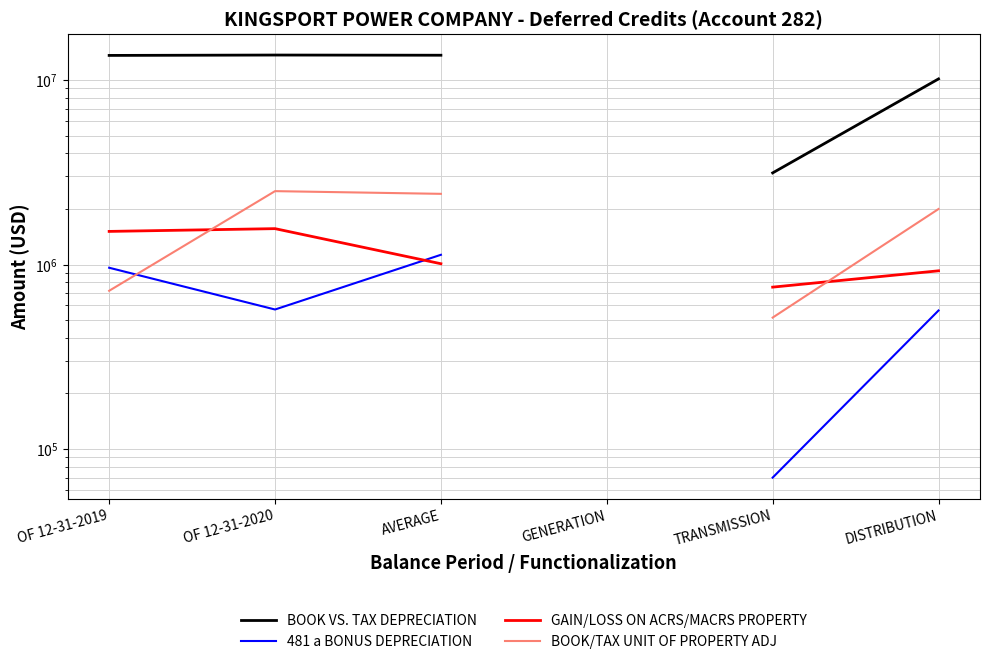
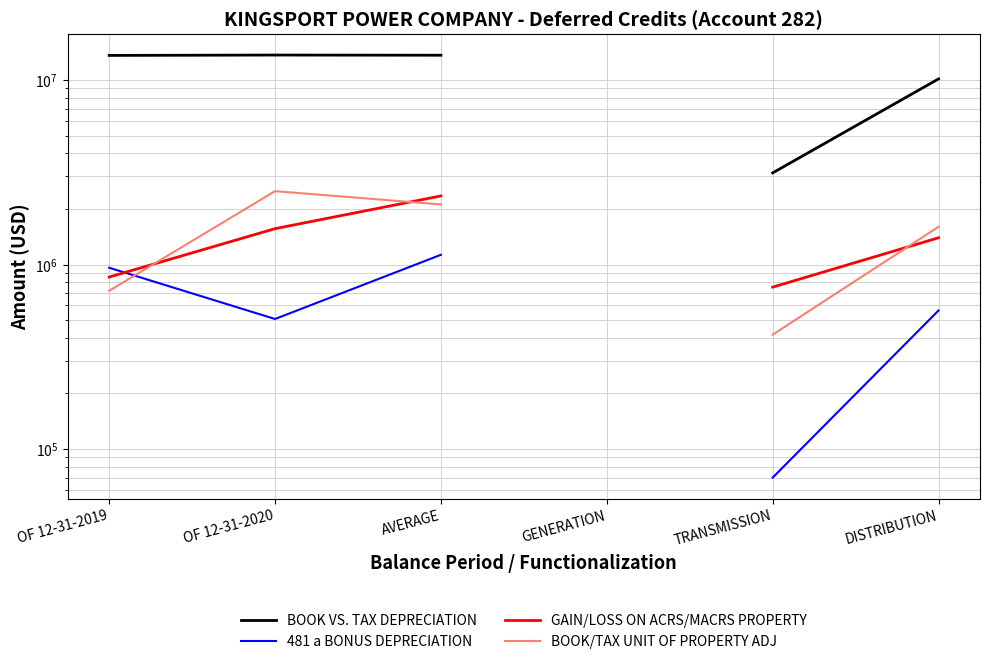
  {
    "BOOK VS. TAX DEPRECIATION": {
      "OF 12-31-2019": 14000000,
      "OF 12-31-2020": 14000000,
      "AVERAGE": 14000000,
      "TRANSMISSION": 3100000,
      "DISTRIBUTION": 10000000
    },
    "481 a BONUS DEPRECIATION": {
      "OF 12-31-2019": 1000000,
-     "OF 12-31-2020": 570000,
+     "OF 12-31-2020": 510000,
      "AVERAGE": 1100000,
      "TRANSMISSION": 70000,
      "DISTRIBUTION": 560000
    },
    "GAIN/LOSS ON ACRS/MACRS PROPERTY": {
-     "OF 12-31-2019": 1500000,
+     "OF 12-31-2019": 900000,
      "OF 12-31-2020": 1600000,
-     "AVERAGE": 1000000,
+     "AVERAGE": 2400000,
      "TRANSMISSION": 750000,
-     "DISTRIBUTION": 900000
+     "DISTRIBUTION": 1400000
    },
    "BOOK/TAX UNIT OF PROPERTY ADJ": {
      "OF 12-31-2019": 720000,
      "OF 12-31-2020": 2500000,
-     "AVERAGE": 2400000,
-     "TRANSMISSION": 520000,
-     "DISTRIBUTION": 2000000
+     "AVERAGE": 2100000,
+     "TRANSMISSION": 420000,
+     "DISTRIBUTION": 1600000
    }
  }
